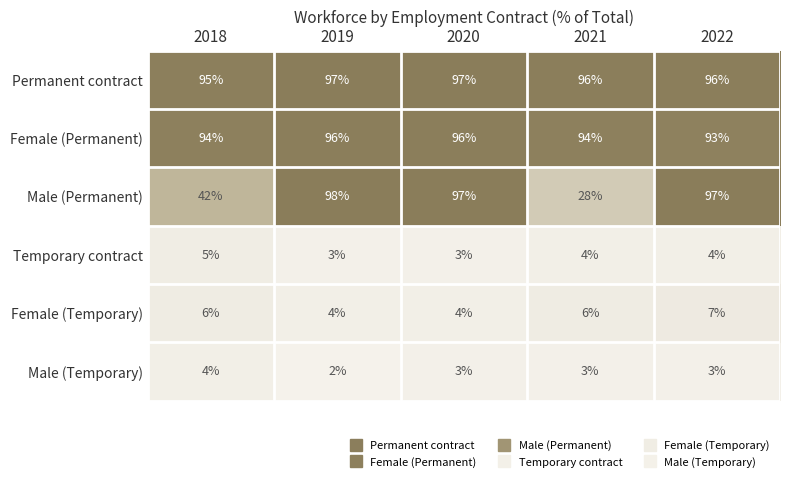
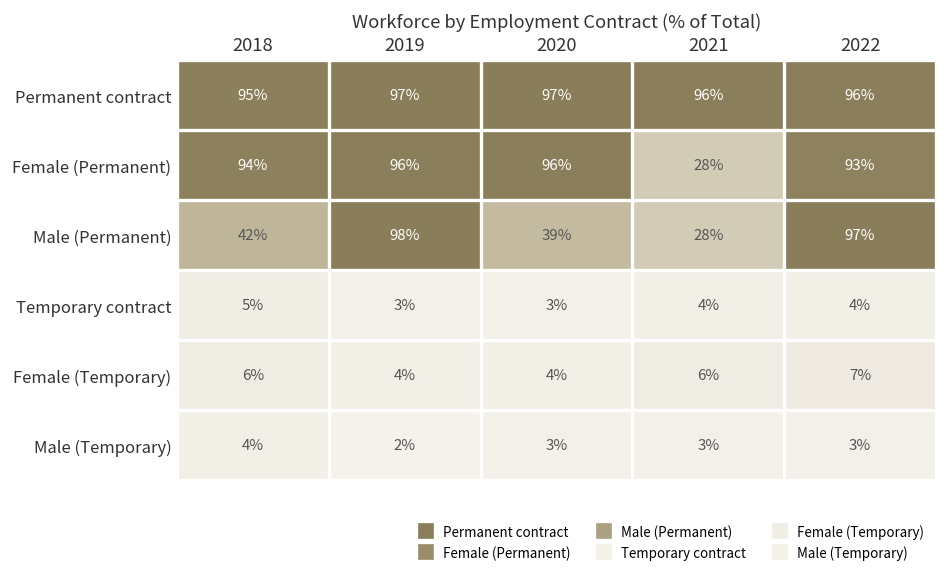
  {
    "Permanent contract": {
      "2018": "95%",
      "2019": "97%",
      "2020": "97%",
      "2021": "96%",
      "2022": "96%"
    },
    "Female (Permanent)": {
      "2018": "94%",
      "2019": "96%",
      "2020": "96%",
-     "2021": "94%",
+     "2021": "28%",
      "2022": "93%"
    },
    "Male (Permanent)": {
      "2018": "42%",
      "2019": "98%",
-     "2020": "97%",
+     "2020": "39%",
      "2021": "28%",
      "2022": "97%"
    },
    "Temporary contract": {
      "2018": "5%",
      "2019": "3%",
      "2020": "3%",
      "2021": "4%",
      "2022": "4%"
    },
    "Female (Temporary)": {
      "2018": "6%",
      "2019": "4%",
      "2020": "4%",
      "2021": "6%",
      "2022": "7%"
    },
    "Male (Temporary)": {
      "2018": "4%",
      "2019": "2%",
      "2020": "3%",
      "2021": "3%",
      "2022": "3%"
    }
  }
